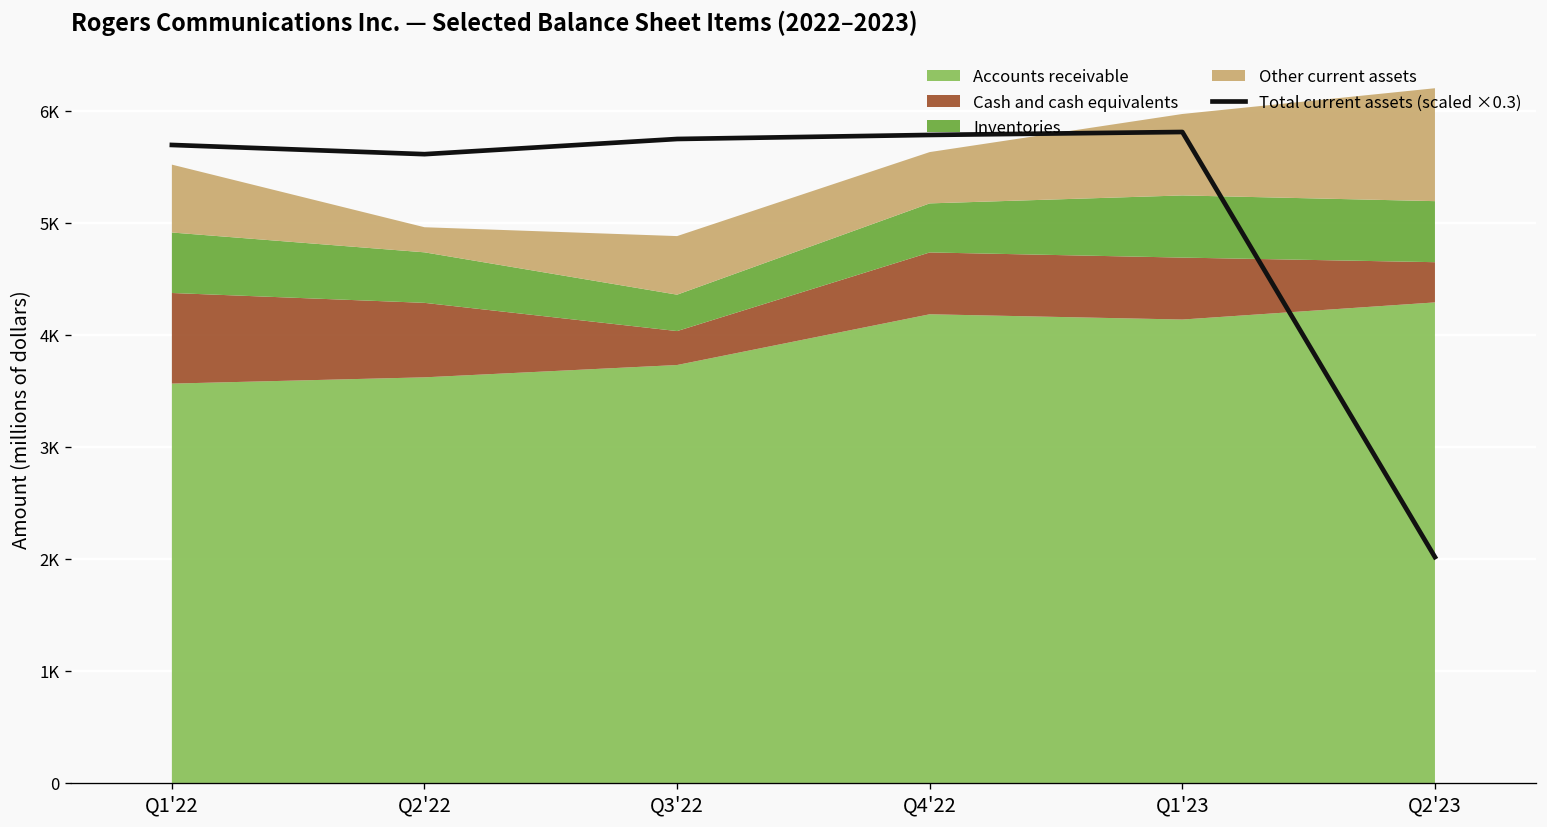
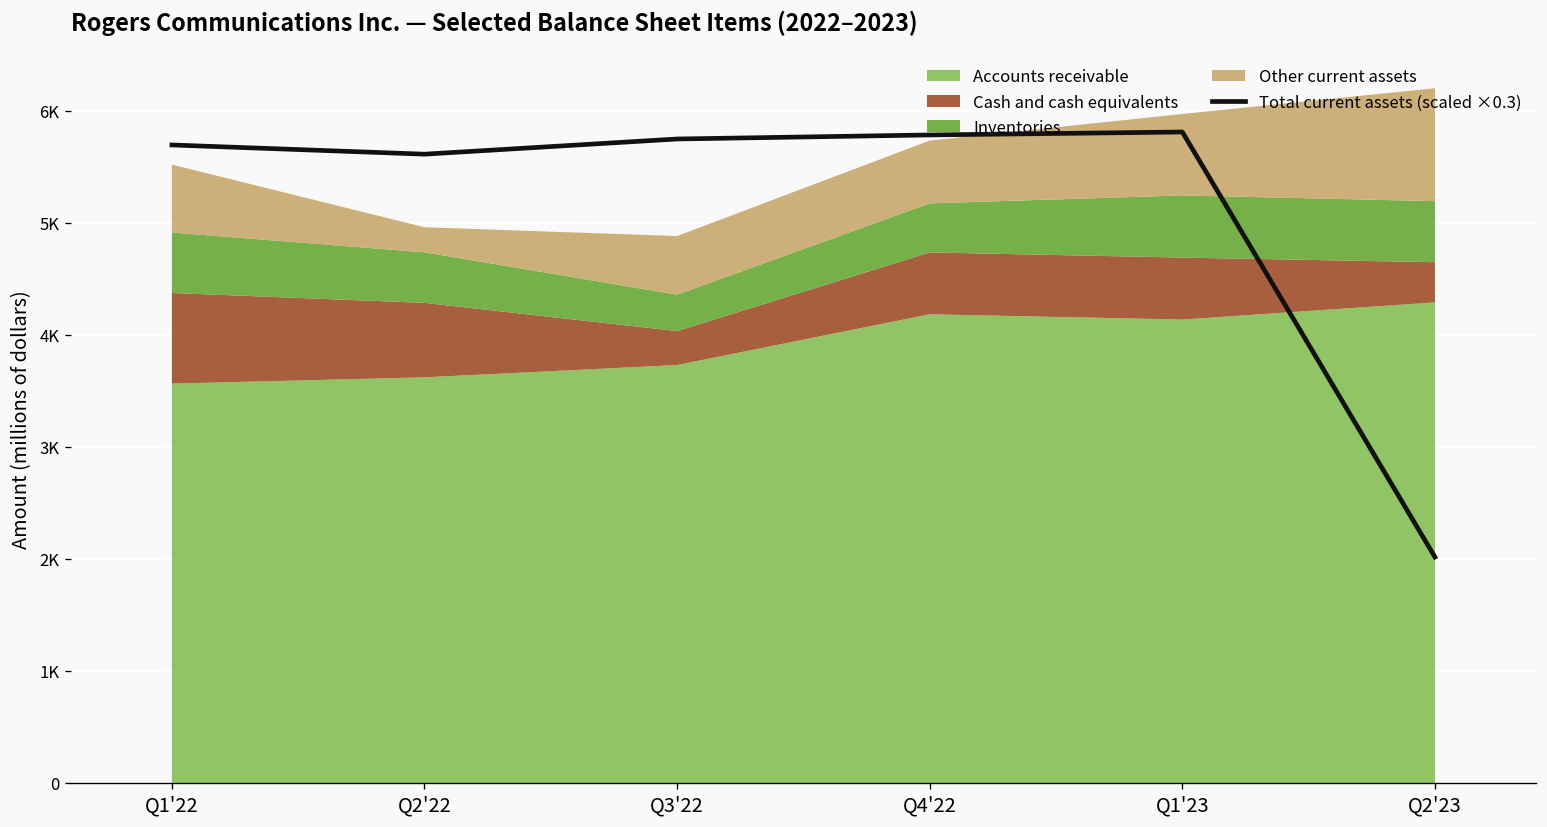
  {
    "Total current assets (scaled ×0.3)": {
      "Q1'22": 5700,
      "Q2'22": 5600,
      "Q3'22": 5700,
      "Q4'22": 5800,
      "Q1'23": 5800,
      "Q2'23": 2000
    },
    "Cash and cash equivalents": {
      "Q1'22": 800,
      "Q2'22": 700,
      "Q3'22": 300,
      "Q4'22": 600,
      "Q1'23": 600,
      "Q2'23": 400
    },
    "Other current assets": {
      "Q1'22": 600,
      "Q2'22": 200,
      "Q3'22": 500,
-     "Q4'22": 500,
+     "Q4'22": 600,
      "Q1'23": 700,
      "Q2'23": 1000
    }
  }
